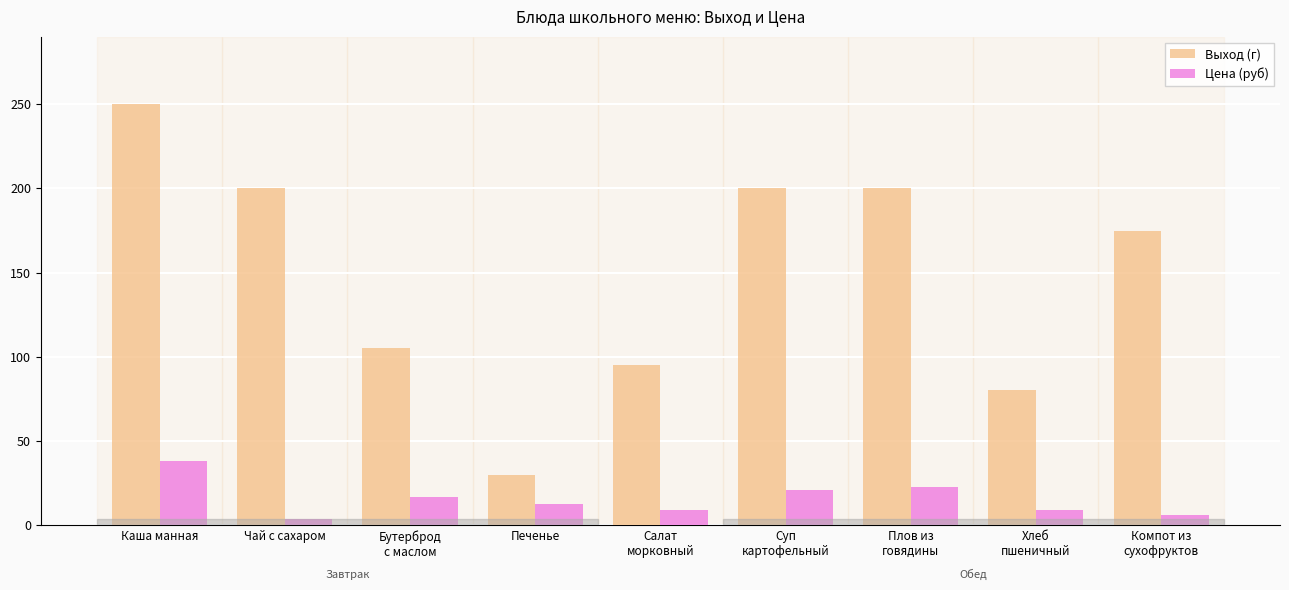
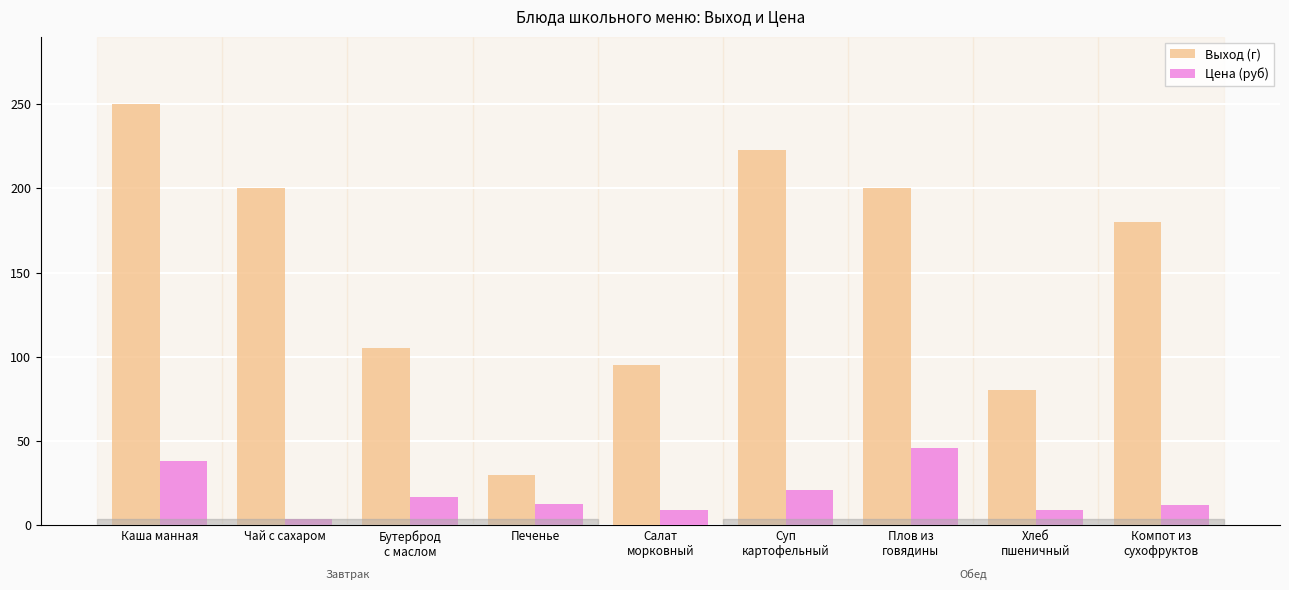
  {
    "Выход (г)": {
      "Каша манная": 250,
      "Чай с сахаром": 200,
      "Бутерброд с маслом": 105,
      "Печенье": 30,
      "Салат морковный": 95,
-     "Суп картофельный": 200,
+     "Суп картофельный": 223,
      "Плов из говядины": 200,
      "Хлеб пшеничный": 80,
-     "Компот из сухофруктов": 175
+     "Компот из сухофруктов": 180
    },
    "Цена (руб)": {
      "Каша манная": 38,
      "Бутерброд с маслом": 17,
      "Печенье": 13,
      "Салат морковный": 9,
      "Суп картофельный": 21,
-     "Плов из говядины": 23,
+     "Плов из говядины": 46,
      "Хлеб пшеничный": 9,
-     "Компот из сухофруктов": 6
+     "Компот из сухофруктов": 12
    }
  }
